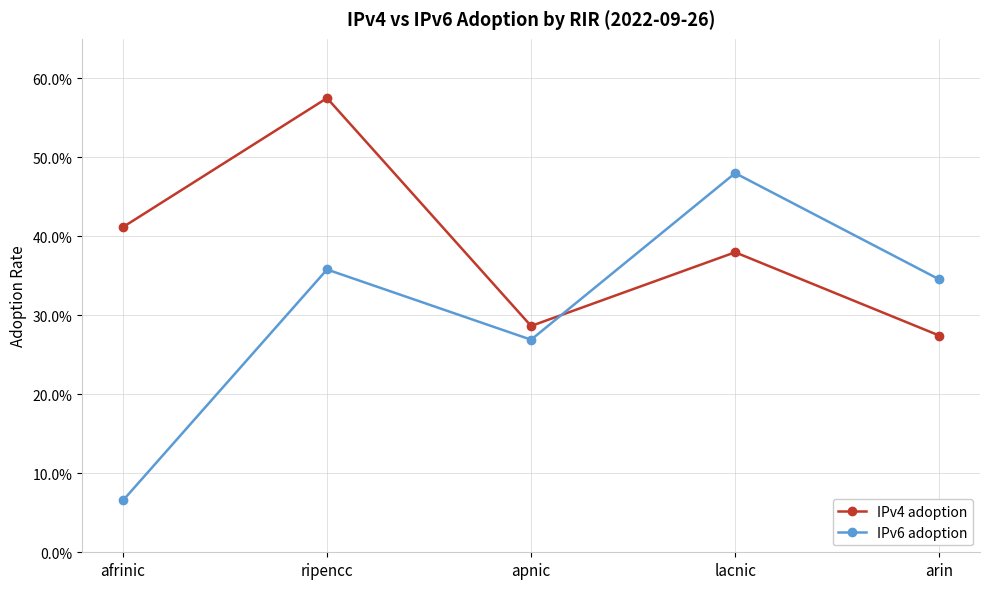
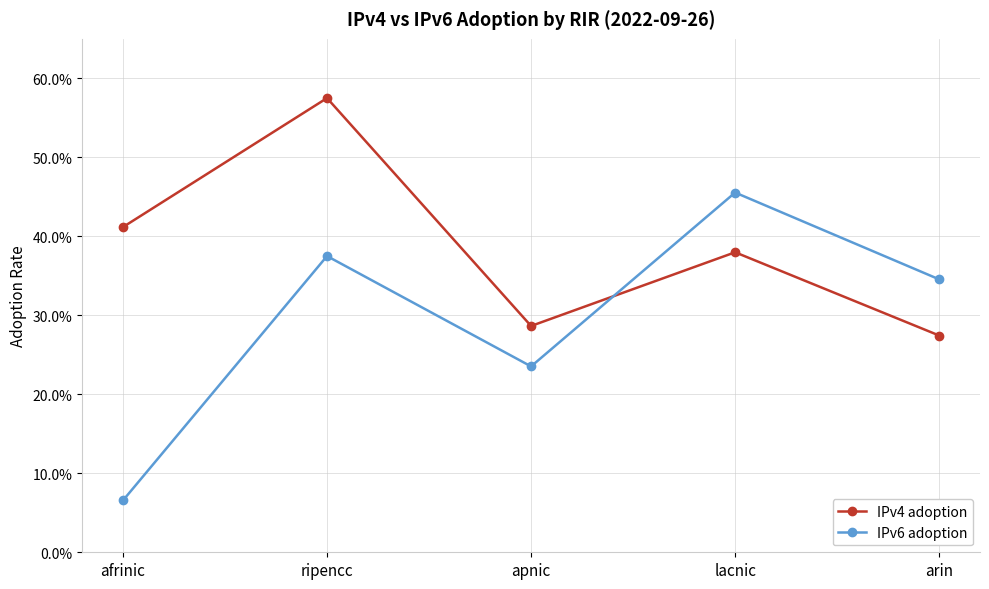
  {
    "IPv4 adoption": {
      "afrinic": "41%",
      "ripencc": "57%",
      "apnic": "29%",
      "lacnic": "38%",
      "arin": "27%"
    },
    "IPv6 adoption": {
      "afrinic": "7%",
-     "ripencc": "36%",
-     "apnic": "27%",
-     "lacnic": "48%",
+     "ripencc": "38%",
+     "apnic": "24%",
+     "lacnic": "46%",
      "arin": "35%"
    }
  }
